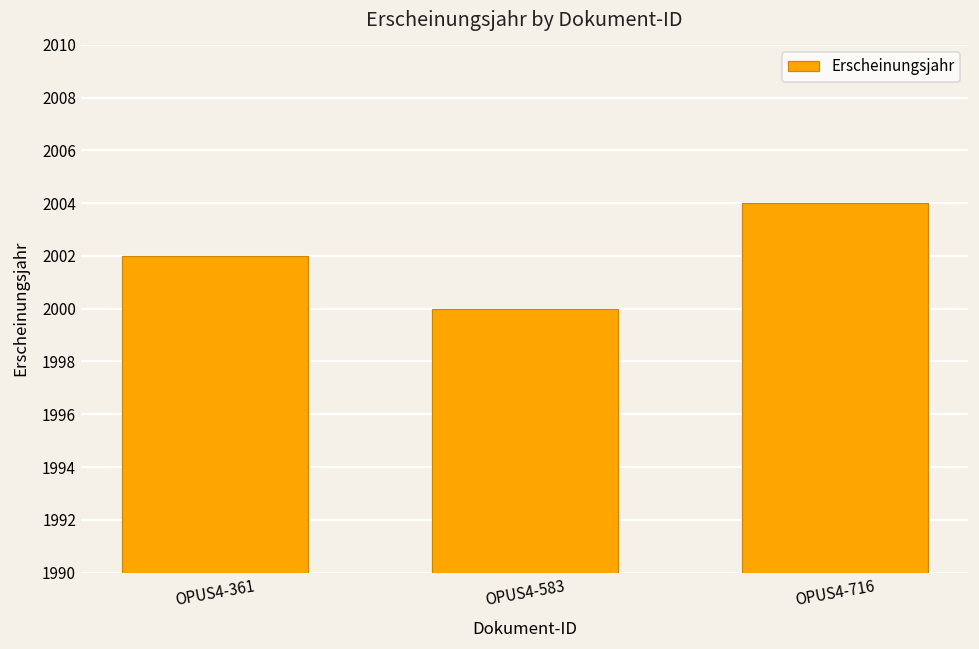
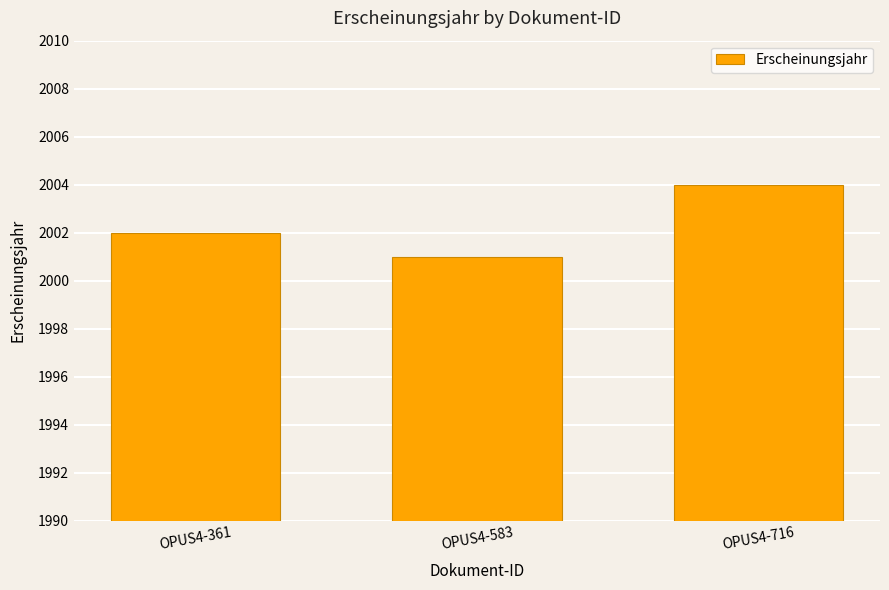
  {
    "OPUS4-361": 2002,
-   "OPUS4-583": 2000,
+   "OPUS4-583": 2001,
    "OPUS4-716": 2004
  }
